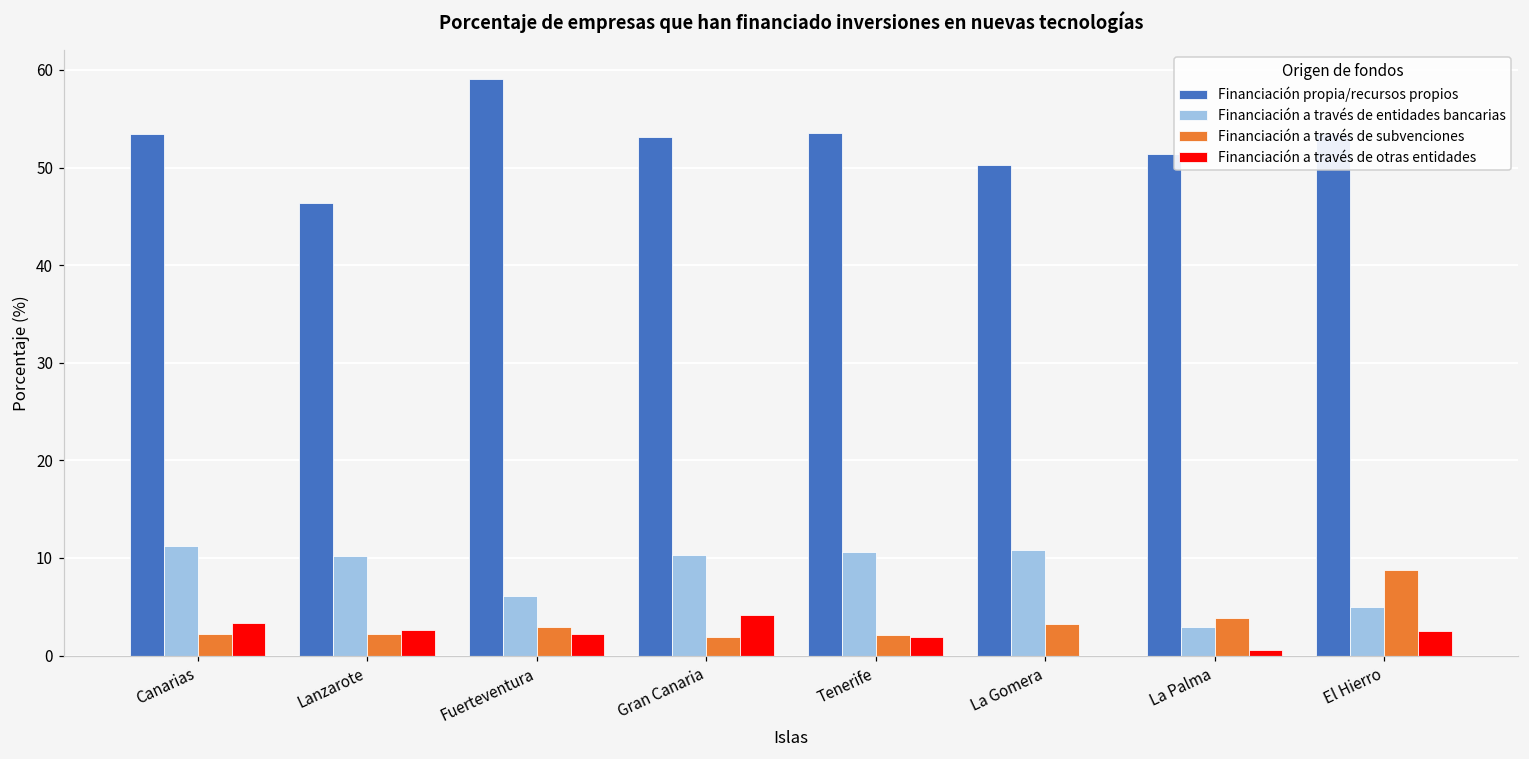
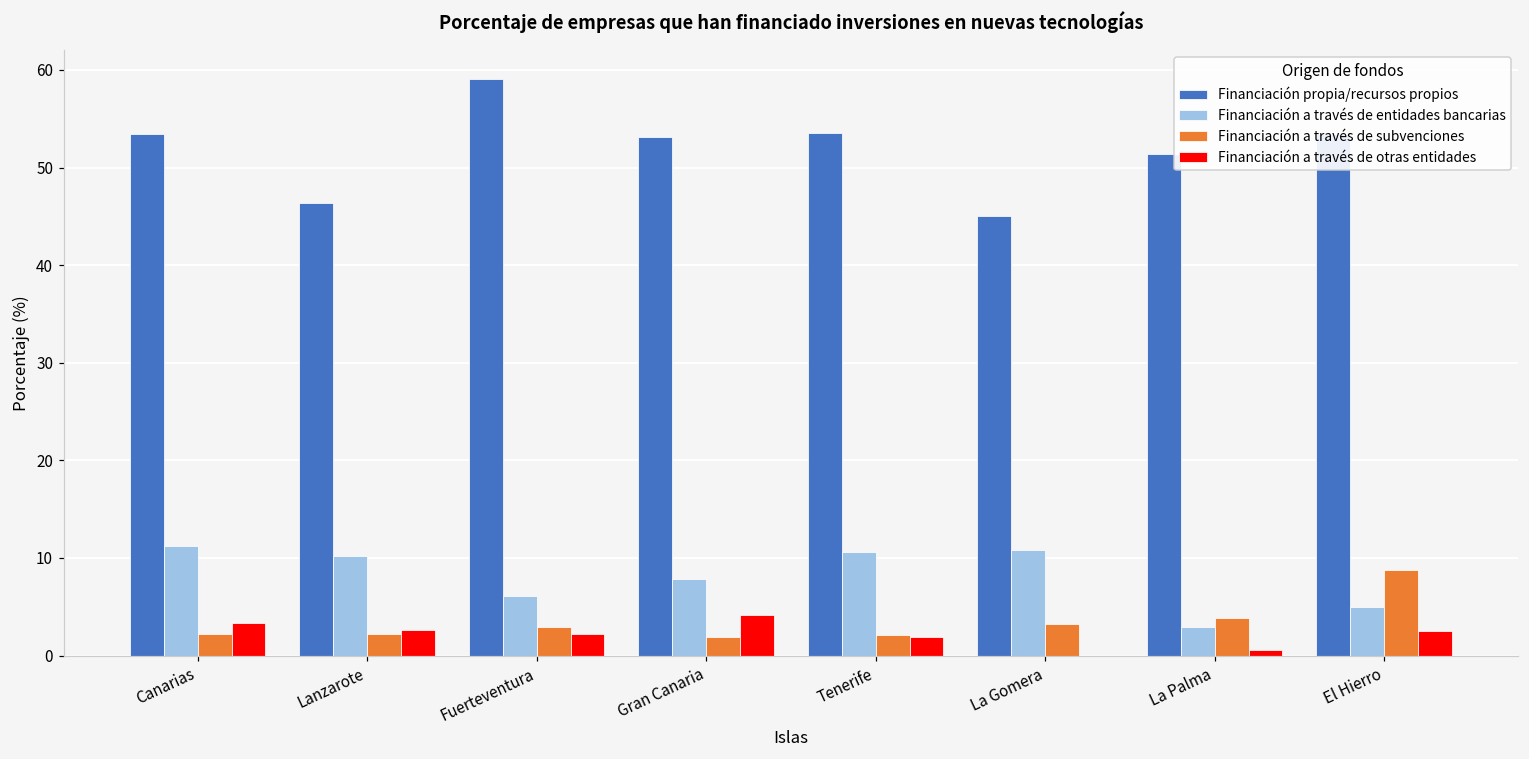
  {
    "Financiación propia/recursos propios": {
      "Canarias": 53,
      "Lanzarote": 46,
      "Fuerteventura": 59,
      "Gran Canaria": 53,
      "Tenerife": 54,
-     "La Gomera": 50,
+     "La Gomera": 45,
      "La Palma": 51
    },
    "Financiación a través de entidades bancarias": {
      "Canarias": 11,
      "Lanzarote": 10,
      "Fuerteventura": 6,
-     "Gran Canaria": 10,
+     "Gran Canaria": 8,
      "Tenerife": 11,
      "La Gomera": 11,
      "La Palma": 3,
      "El Hierro": 5
    },
    "Financiación a través de subvenciones": {
      "Canarias": 2,
      "Lanzarote": 2,
      "Fuerteventura": 3,
      "Gran Canaria": 2,
      "Tenerife": 2,
      "La Gomera": 3,
      "La Palma": 4,
      "El Hierro": 9
    },
    "Financiación a través de otras entidades": {
      "Canarias": 3,
      "Lanzarote": 3,
      "Fuerteventura": 2,
      "Gran Canaria": 4,
      "Tenerife": 2,
      "La Gomera": 0,
      "La Palma": 1,
      "El Hierro": 2
    }
  }
